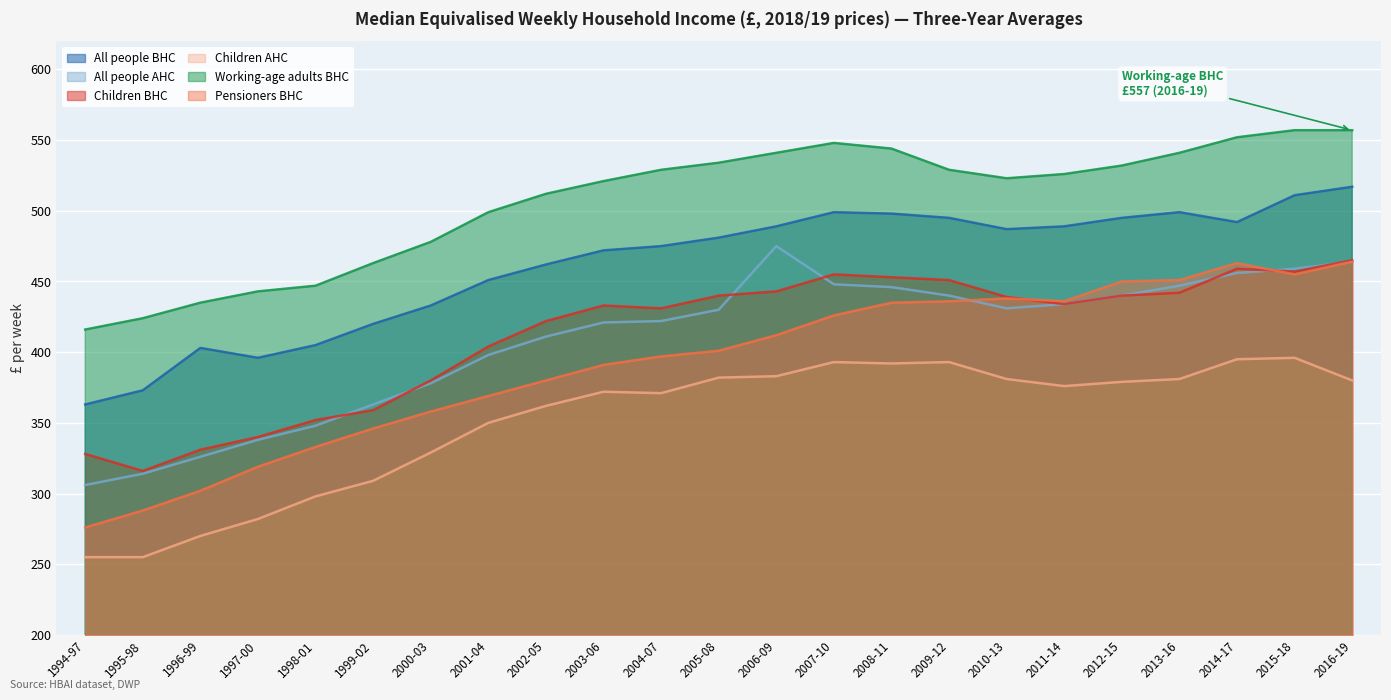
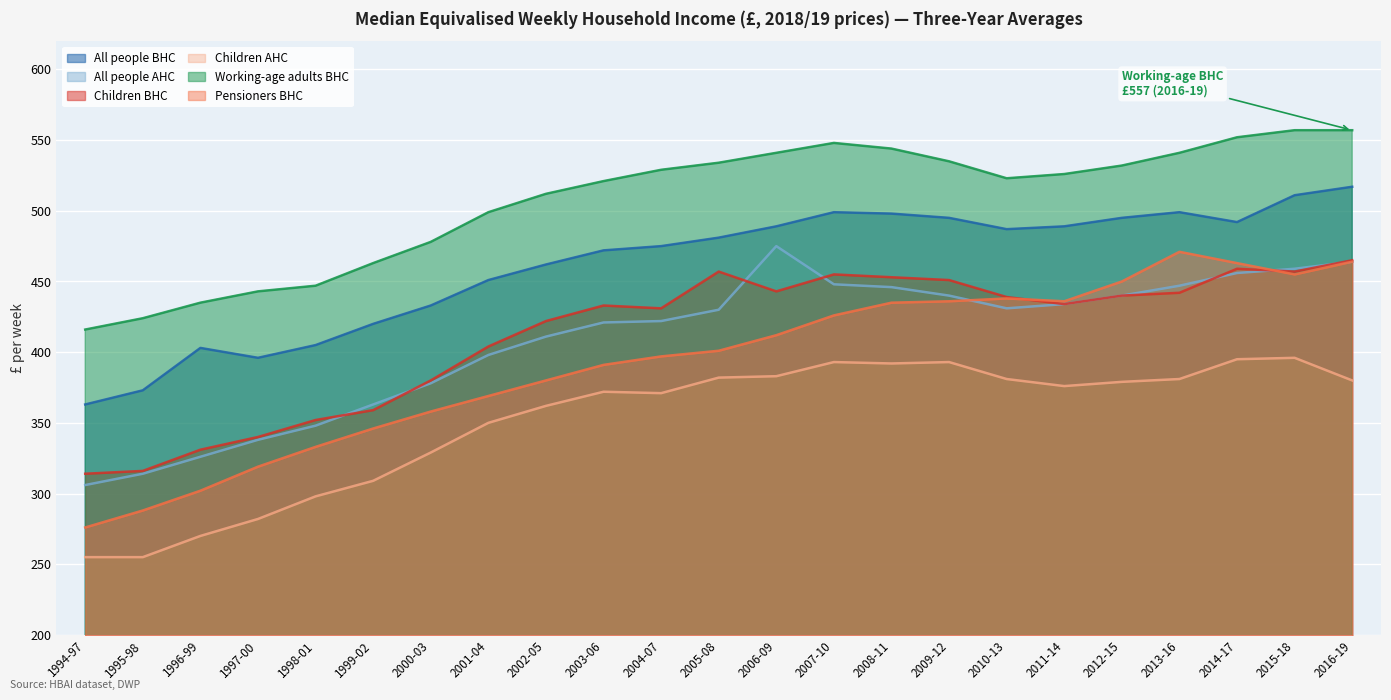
  {
    "All people BHC": {
      "1994-97": 363,
      "1995-98": 373,
      "1996-99": 403,
      "1997-00": 396,
      "1998-01": 405,
      "1999-02": 420,
      "2000-03": 433,
      "2001-04": 451,
      "2002-05": 462,
      "2003-06": 472,
      "2004-07": 475,
      "2005-08": 481,
      "2006-09": 489,
      "2007-10": 499,
      "2008-11": 498,
      "2009-12": 495,
      "2010-13": 487,
      "2011-14": 489,
      "2012-15": 495,
      "2013-16": 499,
      "2014-17": 492,
      "2015-18": 511,
      "2016-19": 517
    },
    "All people AHC": {
      "1994-97": 306,
      "1995-98": 314,
      "1996-99": 326,
      "1997-00": 338,
      "1998-01": 348,
      "1999-02": 363,
      "2000-03": 378,
      "2001-04": 398,
      "2002-05": 411,
      "2003-06": 421,
      "2004-07": 422,
      "2005-08": 430,
      "2006-09": 475,
      "2007-10": 448,
      "2008-11": 446,
      "2009-12": 440,
      "2010-13": 431,
      "2013-16": 447,
      "2014-17": 456,
      "2015-18": 459
    },
    "Children BHC": {
-     "1994-97": 328,
+     "1994-97": 314,
      "1995-98": 316,
      "1996-99": 331,
      "1997-00": 340,
      "1998-01": 352,
      "1999-02": 359,
      "2000-03": 380,
      "2001-04": 404,
      "2002-05": 422,
      "2003-06": 433,
      "2004-07": 431,
-     "2005-08": 440,
+     "2005-08": 457,
      "2006-09": 443,
      "2007-10": 455,
      "2008-11": 453,
      "2009-12": 451,
      "2013-16": 442,
      "2014-17": 459,
      "2015-18": 457
    },
    "Children AHC": {
      "1994-97": 255,
      "1995-98": 255,
      "1996-99": 270,
      "1997-00": 282,
      "1998-01": 298,
      "1999-02": 309,
      "2000-03": 329,
      "2001-04": 350,
      "2002-05": 362,
      "2003-06": 372,
      "2004-07": 371,
      "2005-08": 382,
      "2006-09": 383,
      "2007-10": 393,
      "2008-11": 392,
      "2009-12": 393,
      "2010-13": 381,
      "2011-14": 376,
      "2012-15": 379,
      "2013-16": 381,
      "2014-17": 395,
      "2015-18": 396,
      "2016-19": 380
    },
    "Working-age adults BHC": {
      "1994-97": 416,
      "1995-98": 424,
      "1996-99": 435,
      "1997-00": 443,
      "1998-01": 447,
      "1999-02": 463,
      "2000-03": 478,
      "2001-04": 499,
      "2002-05": 512,
      "2003-06": 521,
      "2004-07": 529,
      "2005-08": 534,
      "2006-09": 541,
      "2007-10": 548,
      "2008-11": 544,
-     "2009-12": 529,
+     "2009-12": 535,
      "2010-13": 523,
      "2011-14": 526,
      "2012-15": 532,
      "2013-16": 541,
      "2014-17": 552,
      "2016-19": 557
    },
    "Pensioners BHC": {
      "1994-97": 276,
      "1995-98": 288,
      "1996-99": 302,
      "1997-00": 319,
      "1998-01": 333,
      "1999-02": 346,
      "2000-03": 358,
      "2001-04": 369,
      "2002-05": 380,
      "2003-06": 391,
      "2004-07": 397,
      "2005-08": 401,
      "2006-09": 412,
      "2007-10": 426,
      "2008-11": 435,
      "2009-12": 436,
      "2011-14": 436,
      "2012-15": 450,
-     "2013-16": 451,
+     "2013-16": 471,
      "2014-17": 463,
      "2015-18": 455
    }
  }
